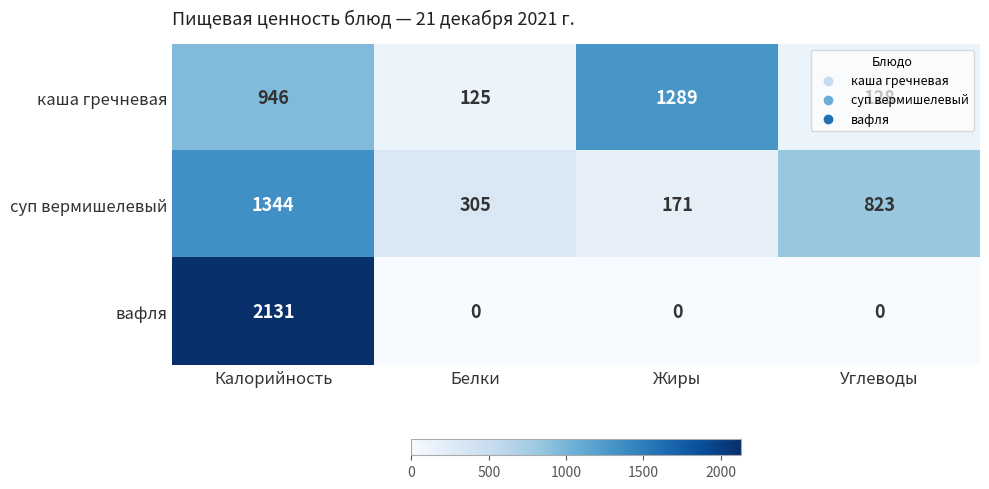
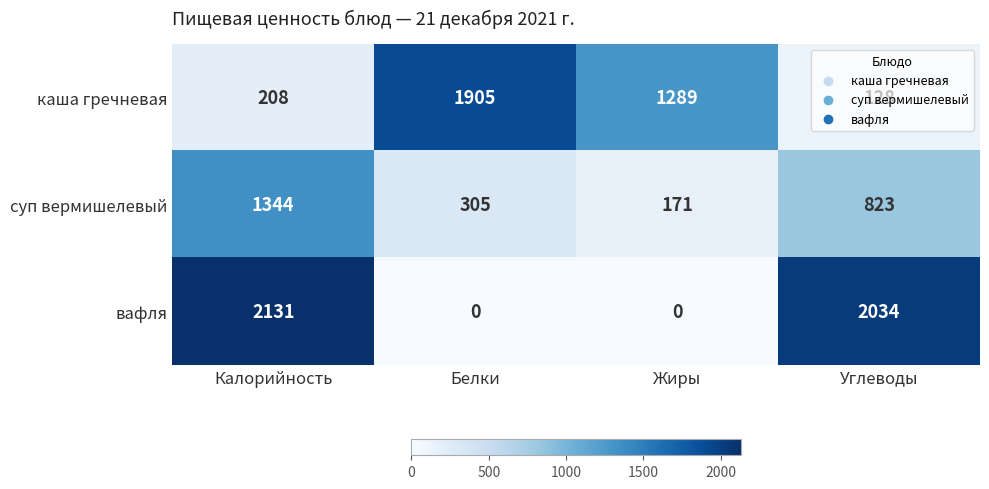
  {
    "каша гречневая": {
-     "Калорийность": 946,
-     "Белки": 125,
+     "Калорийность": 208,
+     "Белки": 1905,
      "Жиры": 1289
    },
    "суп вермишелевый": {
      "Калорийность": 1344,
      "Белки": 305,
      "Жиры": 171,
      "Углеводы": 823
    },
    "вафля": {
      "Калорийность": 2131,
      "Белки": 0,
      "Жиры": 0,
-     "Углеводы": 0
+     "Углеводы": 2034
    }
  }
